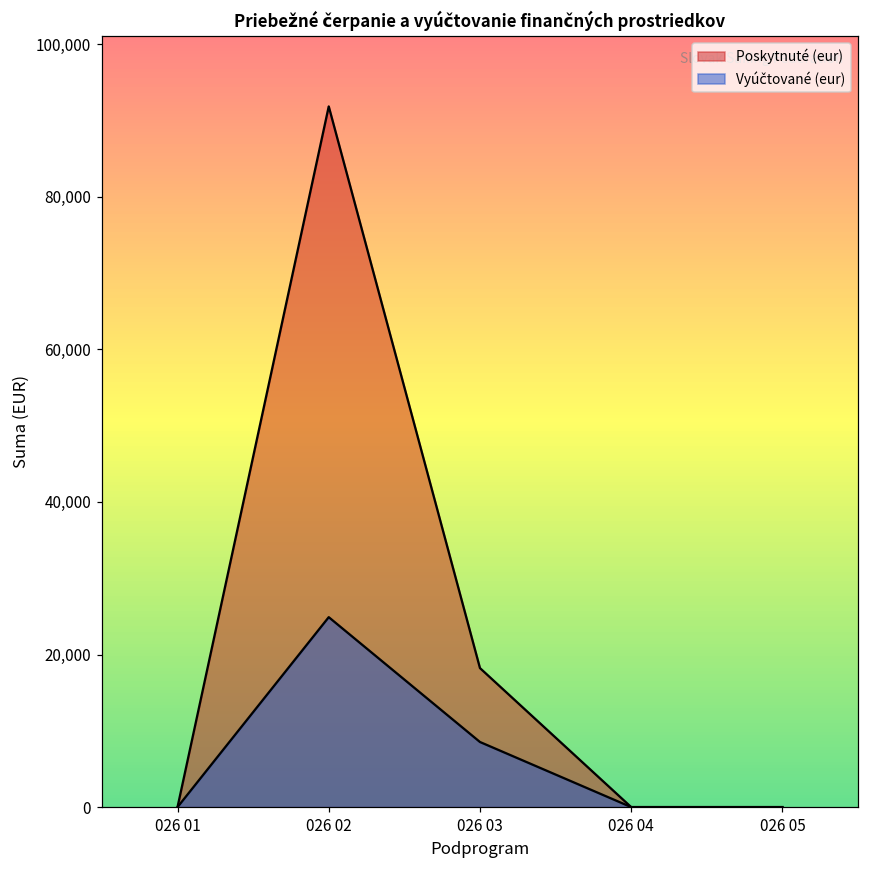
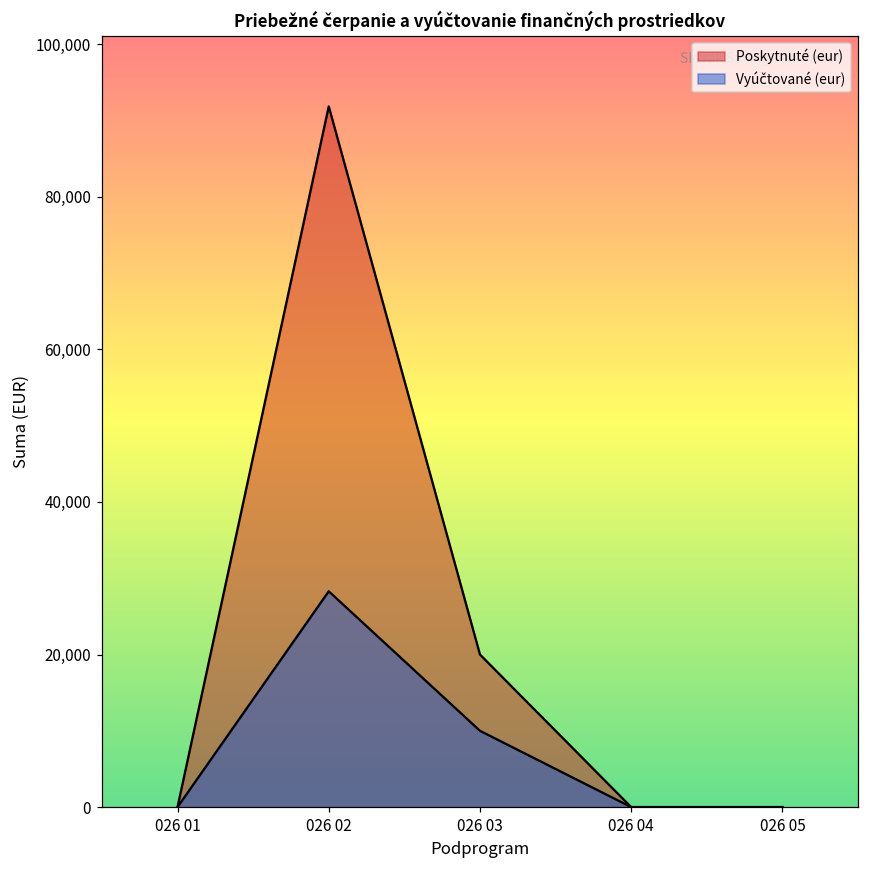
  {
    "Poskytnuté (eur)": {
      "026 02": "92,000",
-     "026 03": "18,000"
+     "026 03": "20,000"
    },
    "Vyúčtované (eur)": {
-     "026 02": "25,000",
-     "026 03": "9,000"
+     "026 02": "28,000",
+     "026 03": "10,000"
    }
  }
